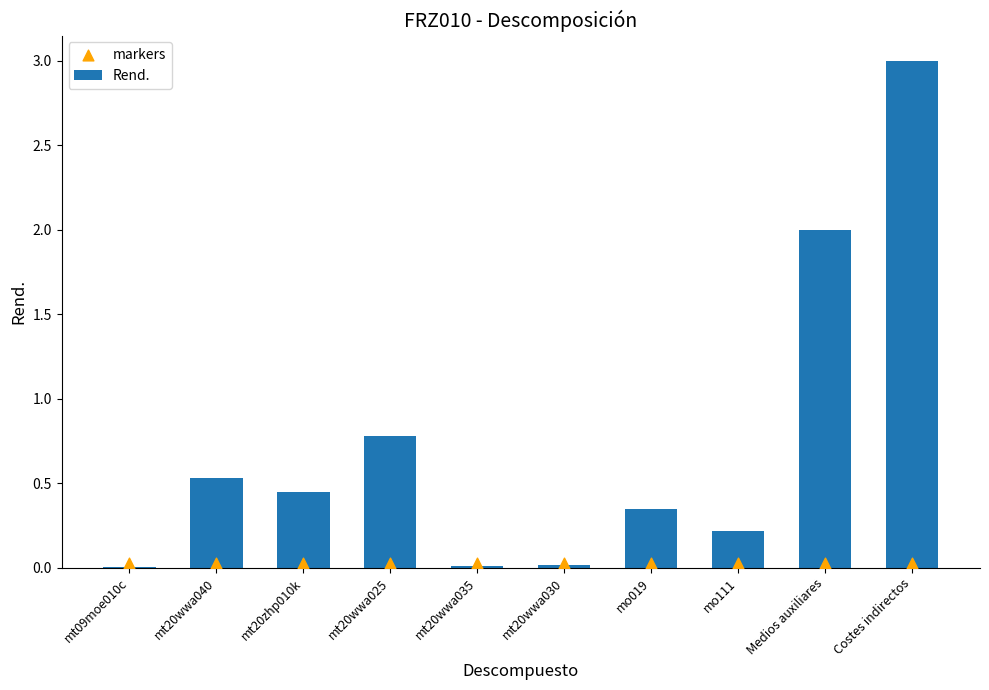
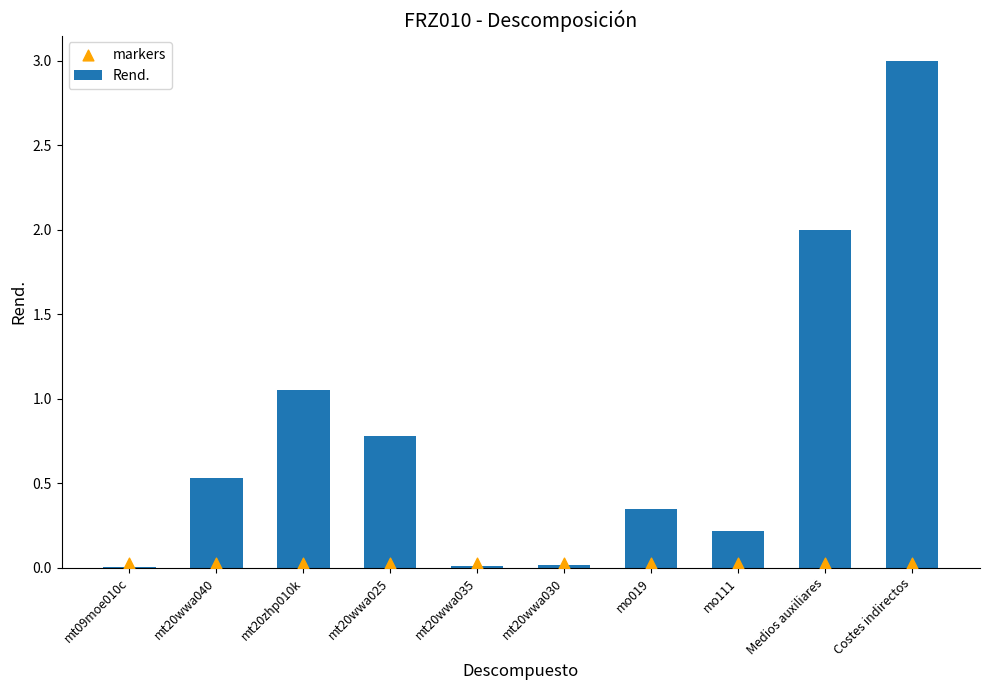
  {
    "Rend.": {
      "mt20wwa040": 0.53,
-     "mt20zhp010k": 0.45,
+     "mt20zhp010k": 1.05,
      "mt20wwa025": 0.78,
      "mt20wwa030": 0.02,
      "mo019": 0.35,
      "mo111": 0.22,
      "Medios auxiliares": 2.00,
      "Costes indirectos": 3.00
    }
  }
